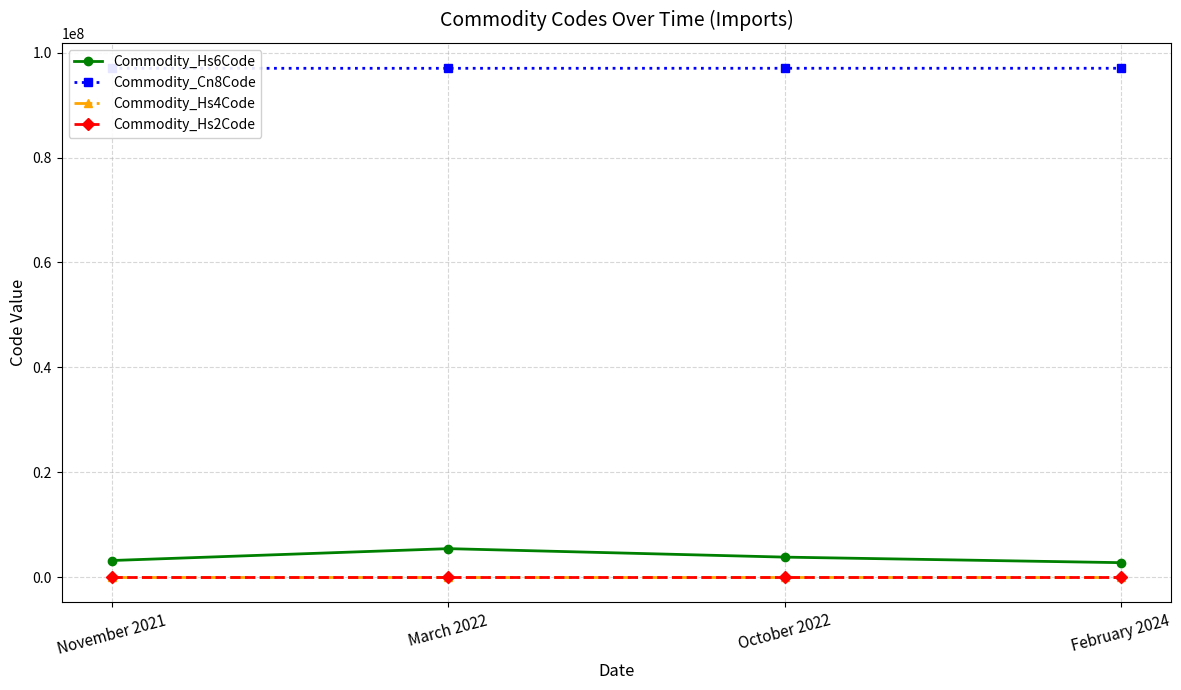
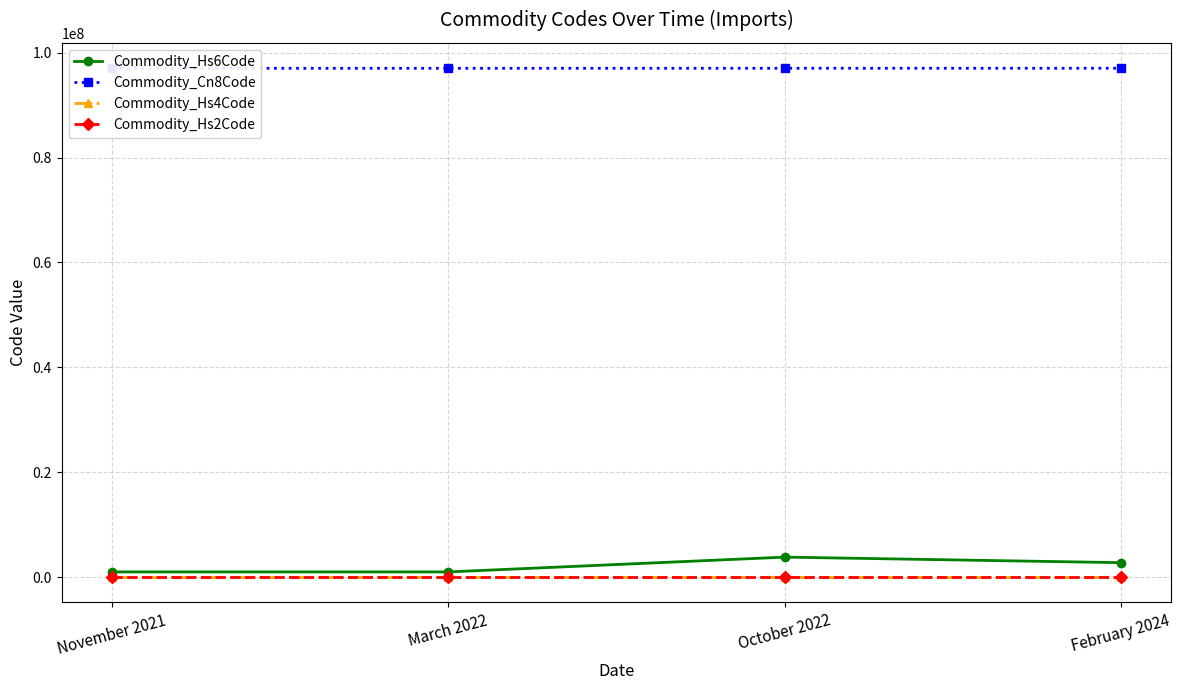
  {
    "Commodity_Hs6Code": {
-     "November 2021": 3000000,
-     "March 2022": 5000000,
+     "November 2021": 1000000,
+     "March 2022": 1000000,
      "October 2022": 4000000,
      "February 2024": 3000000
    },
    "Commodity_Cn8Code": {
      "March 2022": 97000000,
      "October 2022": 97000000,
      "February 2024": 97000000
    },
    "Commodity_Hs2Code": {
      "November 2021": 0,
      "March 2022": 0,
      "October 2022": 0,
      "February 2024": 0
    }
  }
